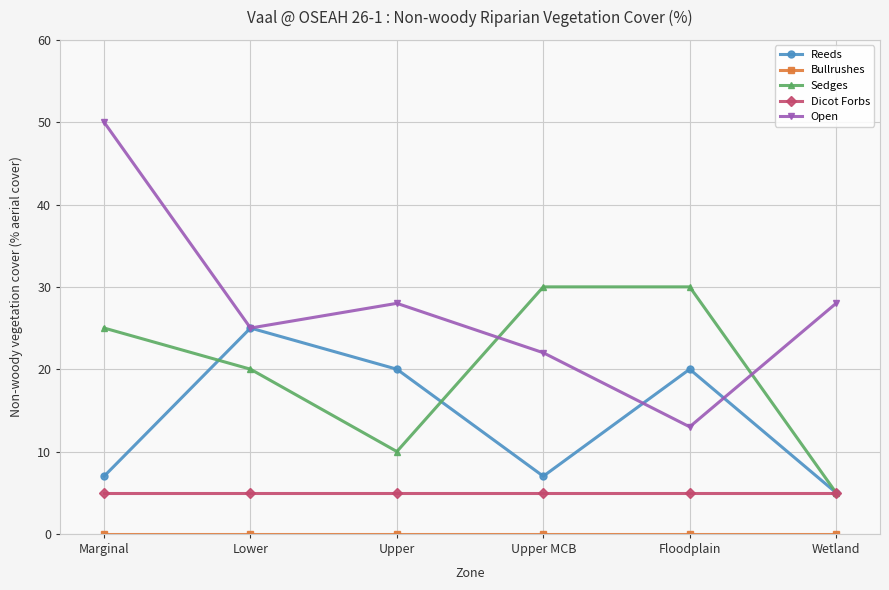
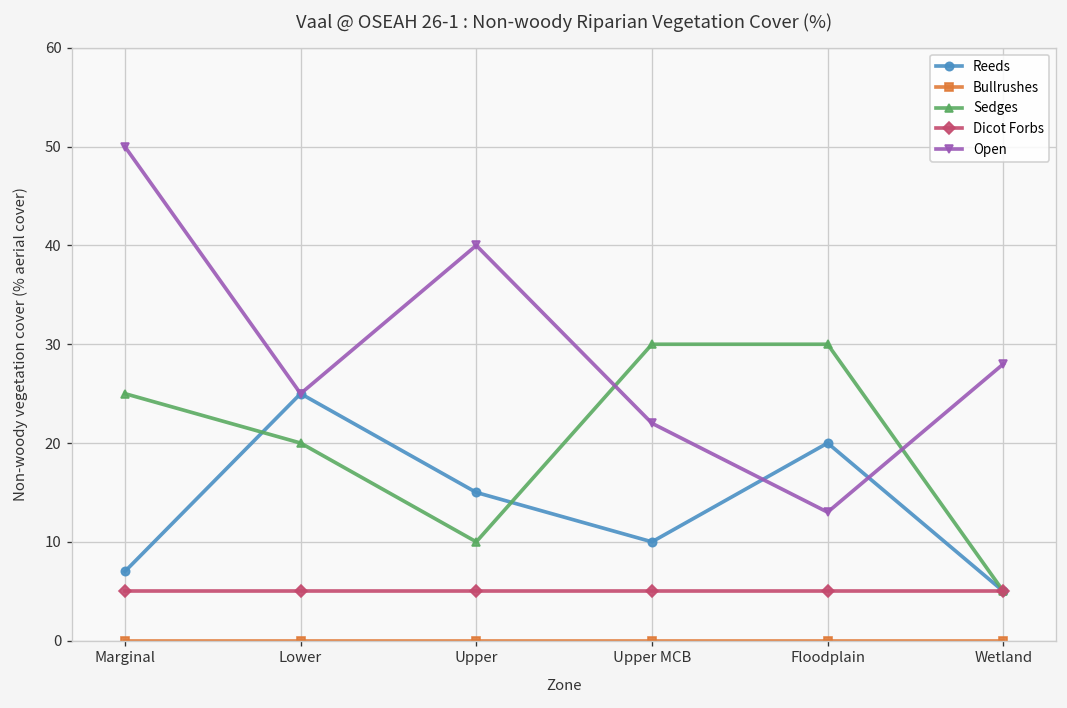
  {
    "Reeds": {
      "Marginal": 7,
-     "Upper": 20,
-     "Upper MCB": 7,
+     "Upper": 15,
+     "Upper MCB": 10,
      "Floodplain": 20
    },
    "Bullrushes": {
      "Marginal": 0,
      "Lower": 0,
      "Upper": 0,
      "Upper MCB": 0,
      "Floodplain": 0,
      "Wetland": 0
    },
    "Sedges": {
      "Marginal": 25,
      "Lower": 20,
      "Upper": 10,
      "Upper MCB": 30,
      "Floodplain": 30
    },
    "Dicot Forbs": {
      "Marginal": 5,
      "Lower": 5,
      "Upper": 5,
      "Upper MCB": 5,
      "Floodplain": 5
    },
    "Open": {
      "Marginal": 50,
-     "Upper": 28,
+     "Upper": 40,
      "Upper MCB": 22,
      "Floodplain": 13,
      "Wetland": 28
    }
  }
